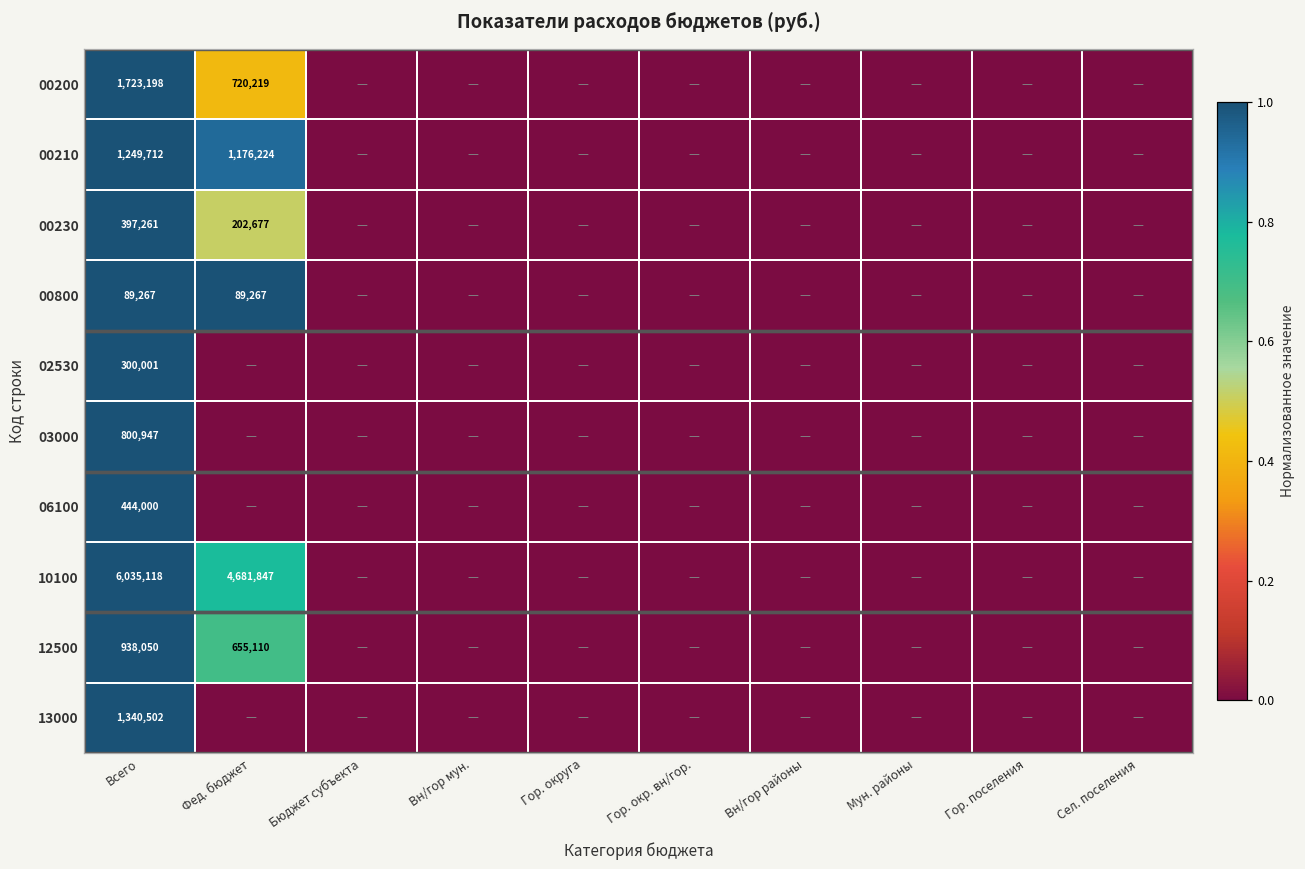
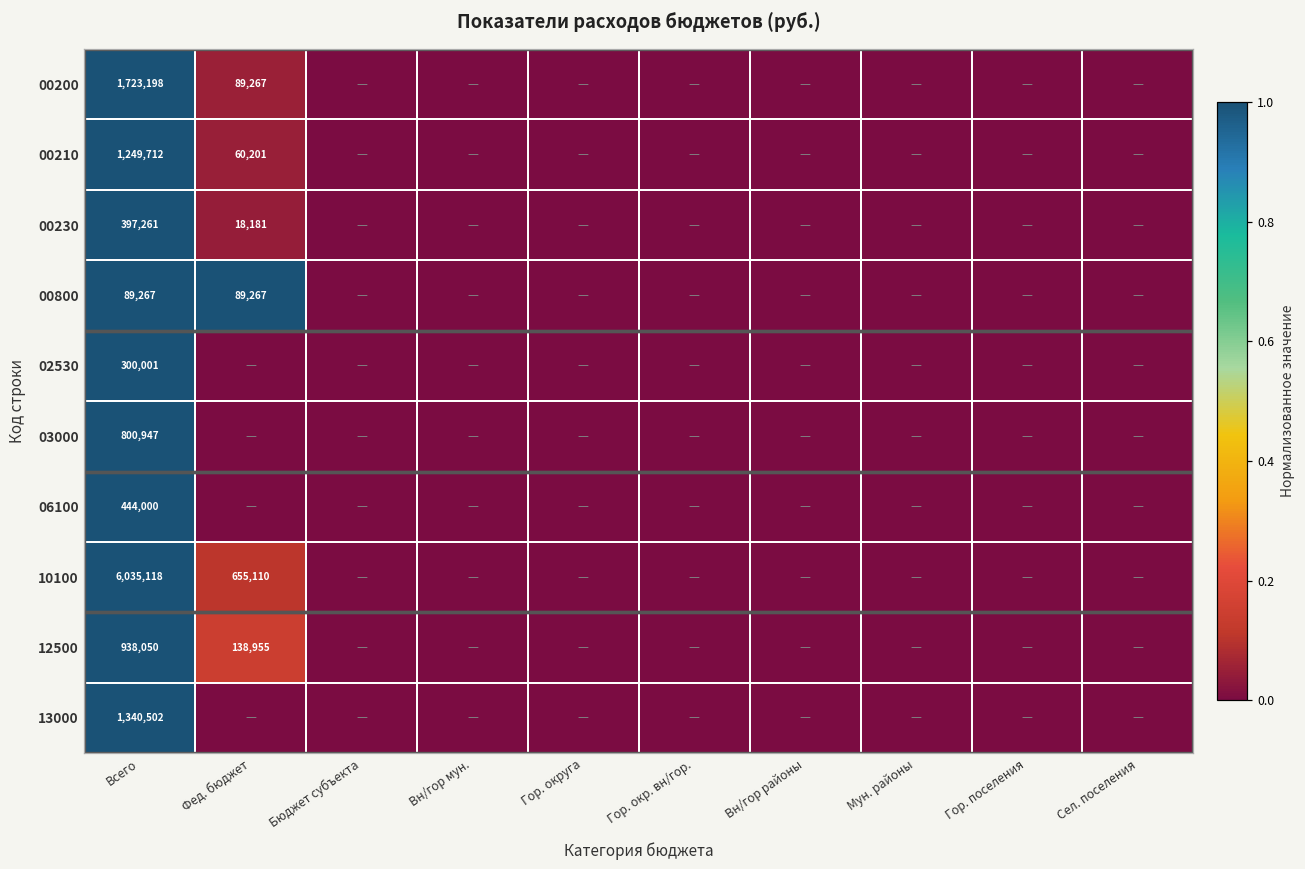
  {
    "00200": {
      "Всего": "1,723,198",
-     "Фед. бюджет": "720,219"
+     "Фед. бюджет": "89,267"
    },
    "00210": {
      "Всего": "1,249,712",
-     "Фед. бюджет": "1,176,224"
+     "Фед. бюджет": "60,201"
    },
    "00230": {
      "Всего": "397,261",
-     "Фед. бюджет": "202,677"
+     "Фед. бюджет": "18,181"
    },
    "00800": {
      "Всего": "89,267",
      "Фед. бюджет": "89,267"
    },
    "02530": {
      "Всего": "300,001"
    },
    "03000": {
      "Всего": "800,947"
    },
    "06100": {
      "Всего": "444,000"
    },
    "10100": {
      "Всего": "6,035,118",
-     "Фед. бюджет": "4,681,847"
+     "Фед. бюджет": "655,110"
    },
    "12500": {
      "Всего": "938,050",
-     "Фед. бюджет": "655,110"
+     "Фед. бюджет": "138,955"
    },
    "13000": {
      "Всего": "1,340,502"
    }
  }
